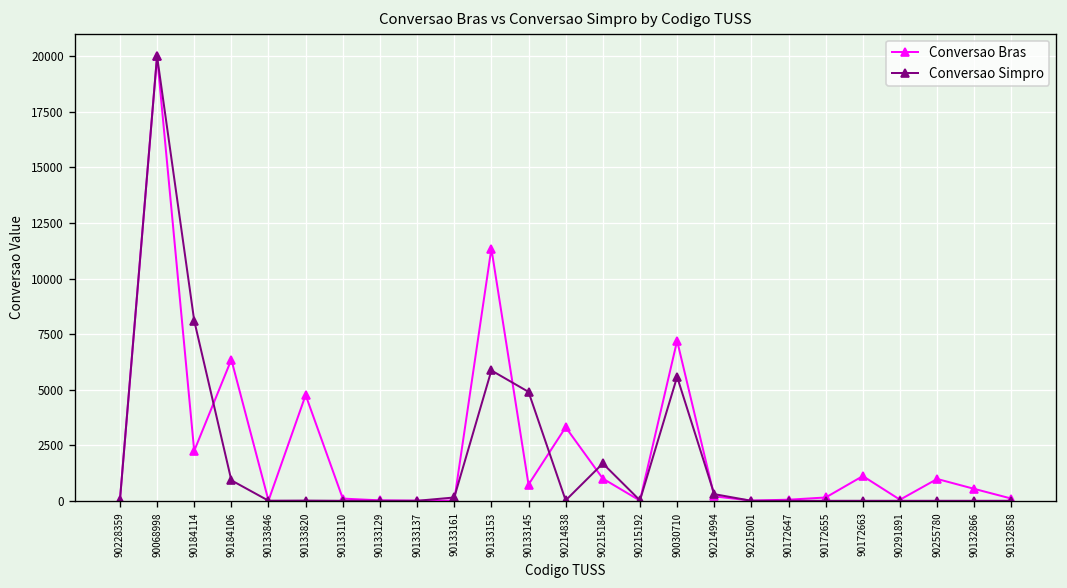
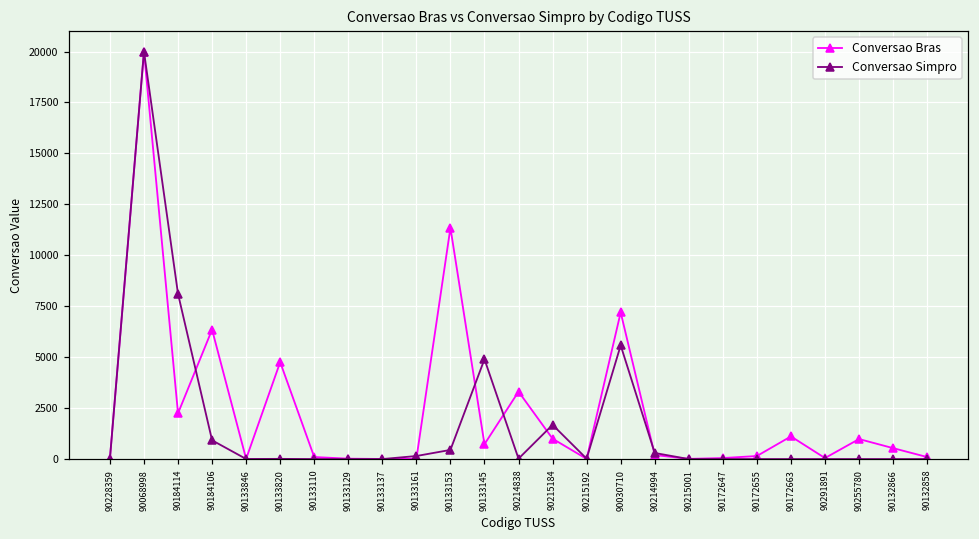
  {
    "Conversao Bras": {
      "90184114": 2200,
      "90184106": 6400,
      "90133820": 4800,
      "90133161": 0,
      "90133153": 11300,
      "90133145": 700,
      "90214838": 3300,
      "90215184": 1000,
      "90030710": 7200,
      "90172655": 200,
      "90172663": 1100,
      "90255780": 1000,
      "90132866": 500
    },
    "Conversao Simpro": {
      "90184114": 8100,
      "90184106": 900,
      "90133820": 0,
      "90133161": 200,
-     "90133153": 5900,
+     "90133153": 500,
      "90133145": 4900,
      "90214838": 0,
      "90215184": 1700,
      "90030710": 5600,
      "90172655": 0,
      "90172663": 0,
      "90255780": 0,
      "90132866": 0
    }
  }
